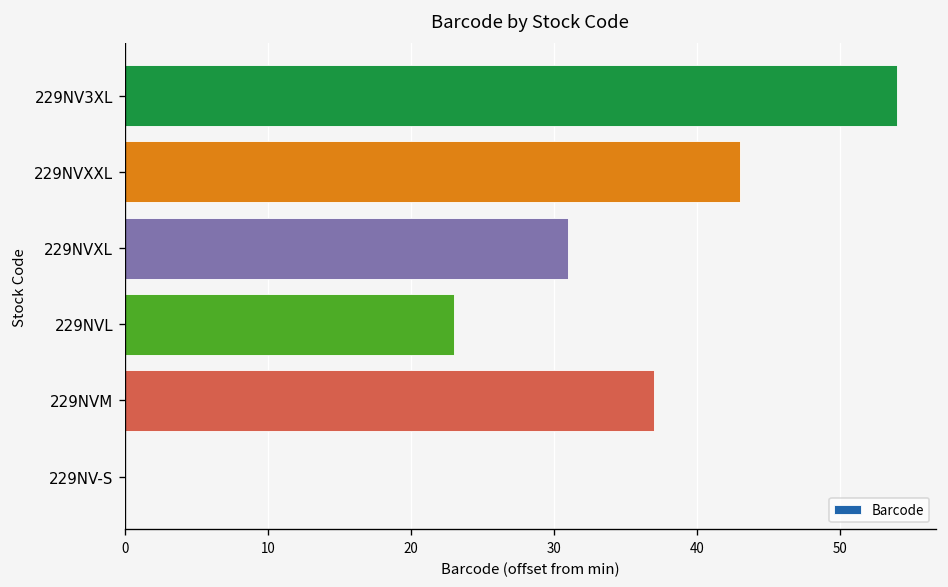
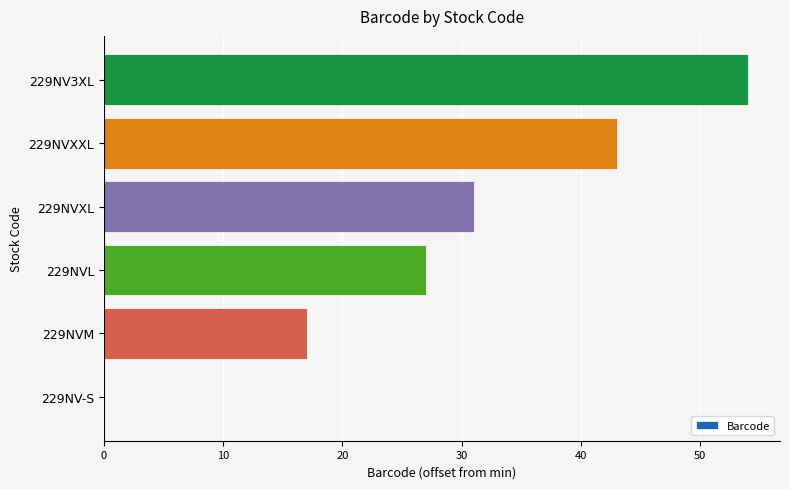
  {
    "229NV3XL": 54.0,
    "229NVXXL": 43.0,
    "229NVXL": 31.0,
-   "229NVL": 23.0,
-   "229NVM": 37.0,
+   "229NVL": 27.0,
+   "229NVM": 17.0,
    "229NV-S": 0.0
  }
